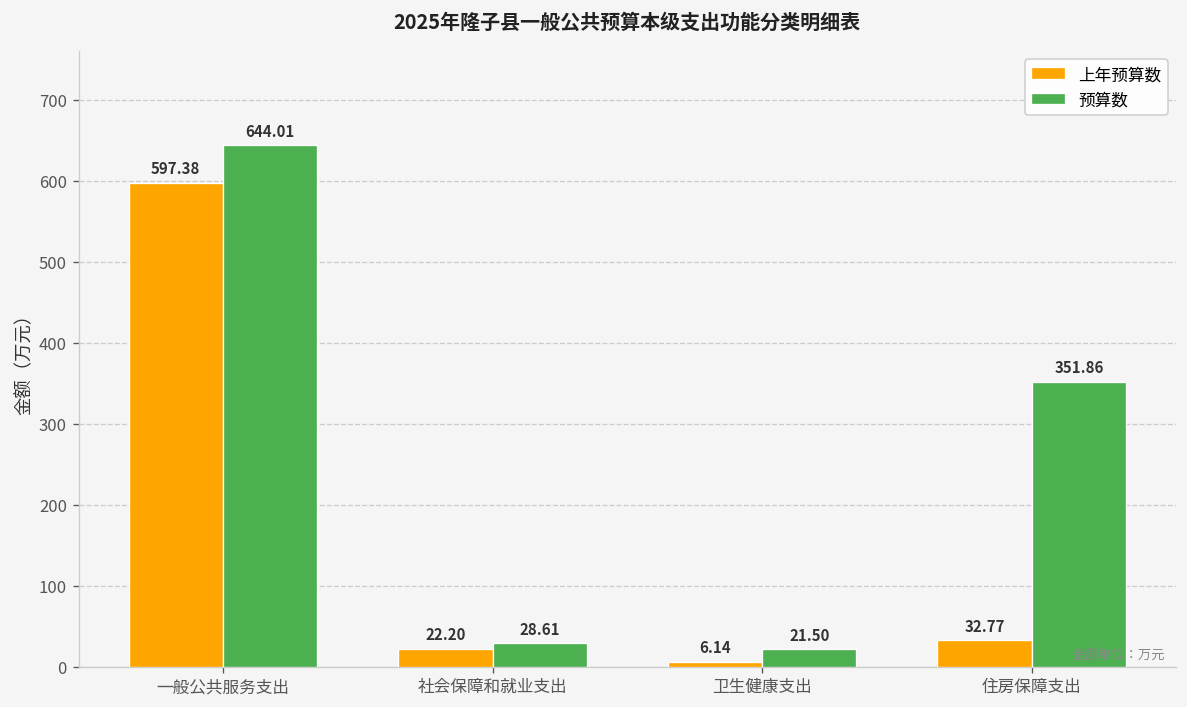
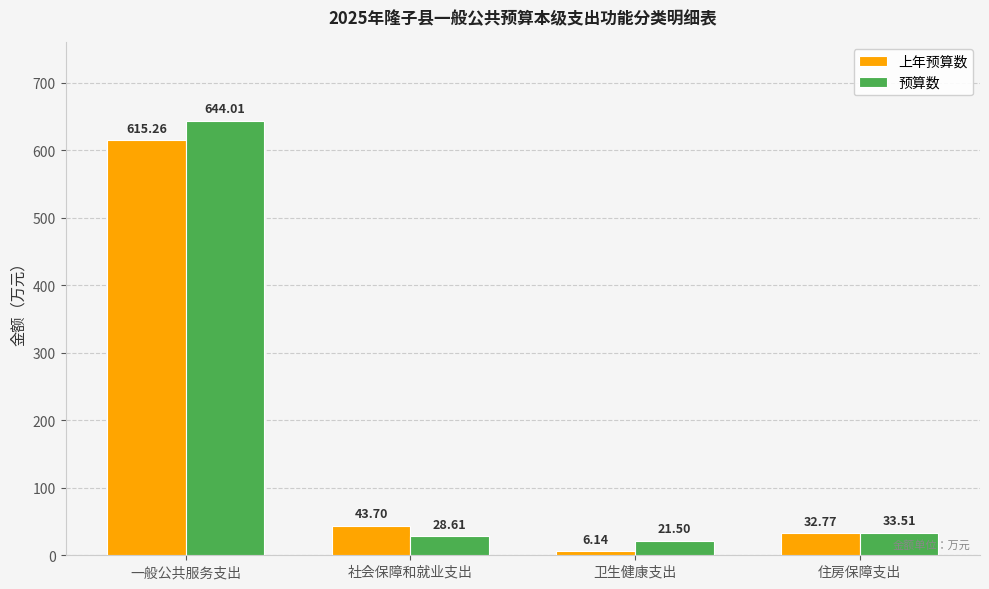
  {
    "上年预算数": {
-     "一般公共服务支出": 597.38,
-     "社会保障和就业支出": 22.20,
+     "一般公共服务支出": 615.26,
+     "社会保障和就业支出": 43.70,
      "卫生健康支出": 6.14,
      "住房保障支出": 32.77
    },
    "预算数": {
      "一般公共服务支出": 644.01,
      "社会保障和就业支出": 28.61,
      "卫生健康支出": 21.50,
-     "住房保障支出": 351.86
+     "住房保障支出": 33.51
    }
  }
